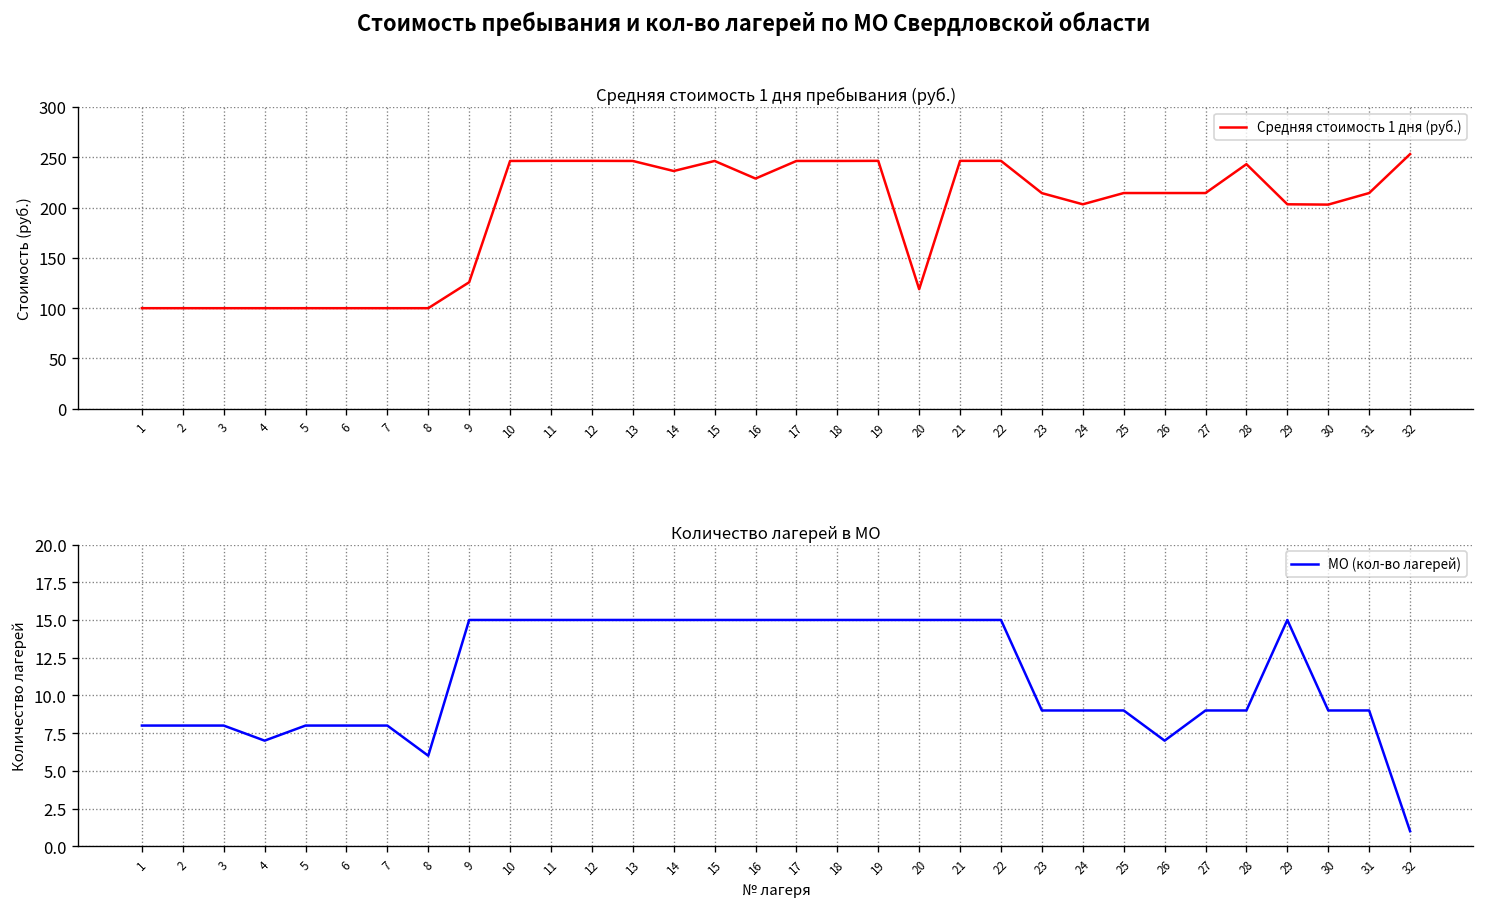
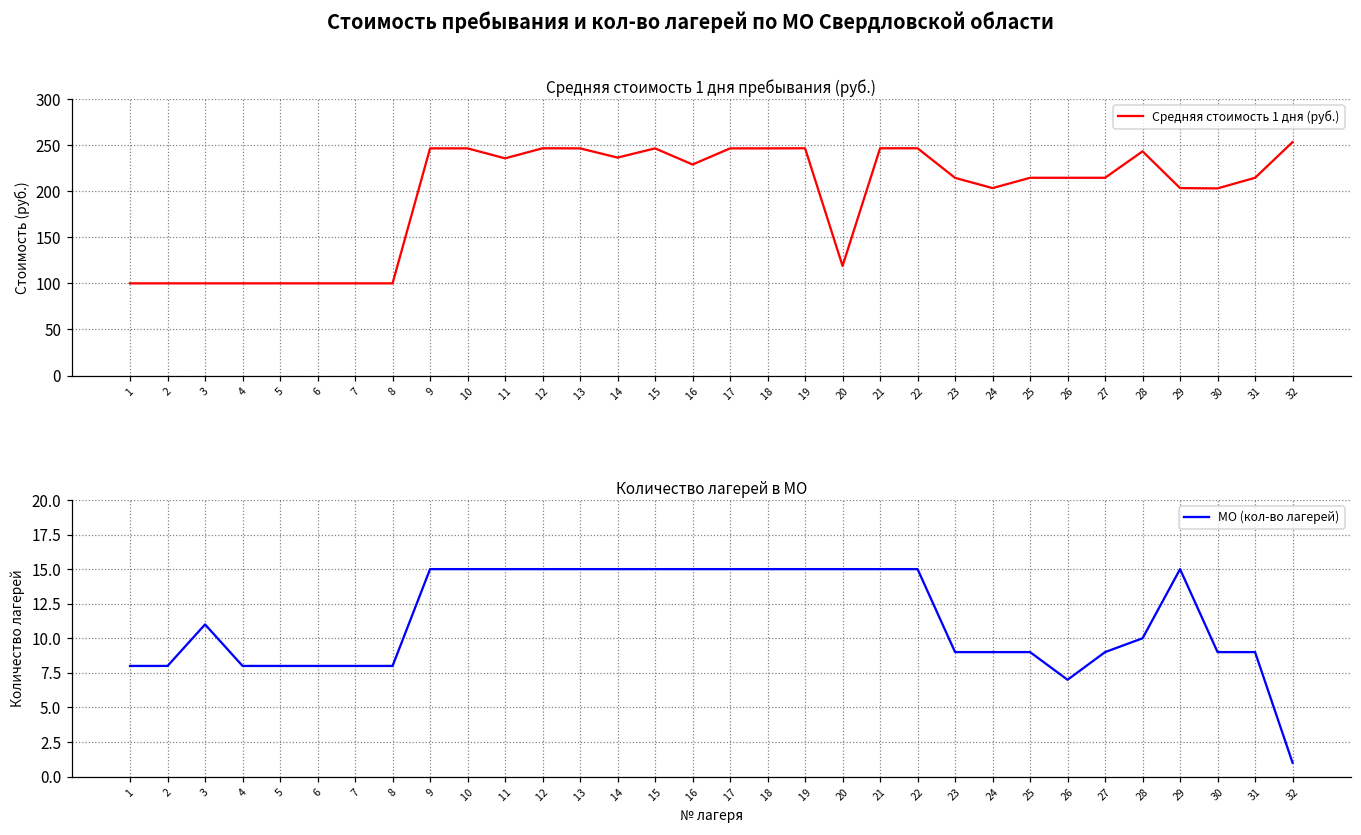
  {
    "Средняя стоимость 1 дня пребывания (руб.)": {
      "1": 100,
      "2": 100,
      "3": 100,
      "4": 100,
      "5": 100,
      "6": 100,
      "7": 100,
      "8": 100,
-     "9": 130,
+     "9": 250,
      "10": 250,
-     "11": 250,
+     "11": 240,
      "12": 250,
      "13": 250,
      "14": 240,
      "15": 250,
      "16": 230,
      "17": 250,
      "18": 250,
      "19": 250,
      "20": 120,
      "21": 250,
      "22": 250,
      "23": 210,
      "24": 200,
      "25": 210,
      "26": 210,
      "27": 210,
      "28": 240,
      "29": 200,
      "30": 200,
      "31": 210,
      "32": 250
    },
    "Количество лагерей в МО": {
      "1": 8,
      "2": 8,
-     "3": 8,
-     "4": 7,
+     "3": 11,
+     "4": 8,
      "5": 8,
      "6": 8,
      "7": 8,
-     "8": 6,
+     "8": 8,
      "9": 15,
      "10": 15,
      "11": 15,
      "12": 15,
      "13": 15,
      "14": 15,
      "15": 15,
      "16": 15,
      "17": 15,
      "18": 15,
      "19": 15,
      "20": 15,
      "21": 15,
      "22": 15,
      "23": 9,
      "24": 9,
      "25": 9,
      "26": 7,
      "27": 9,
-     "28": 9,
+     "28": 10,
      "29": 15,
      "30": 9,
      "31": 9,
      "32": 1
    }
  }
